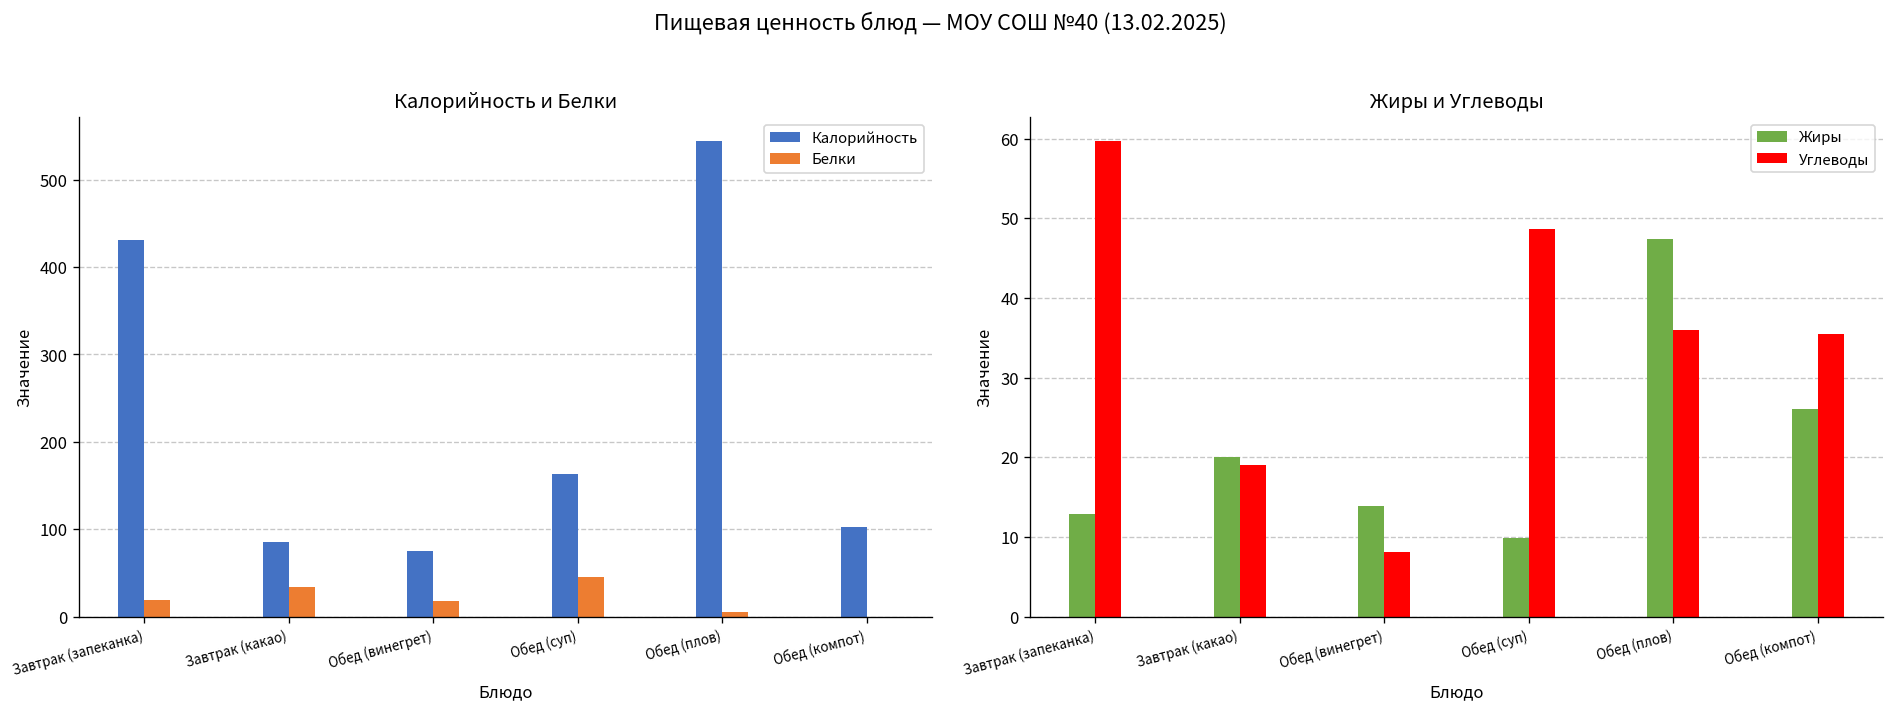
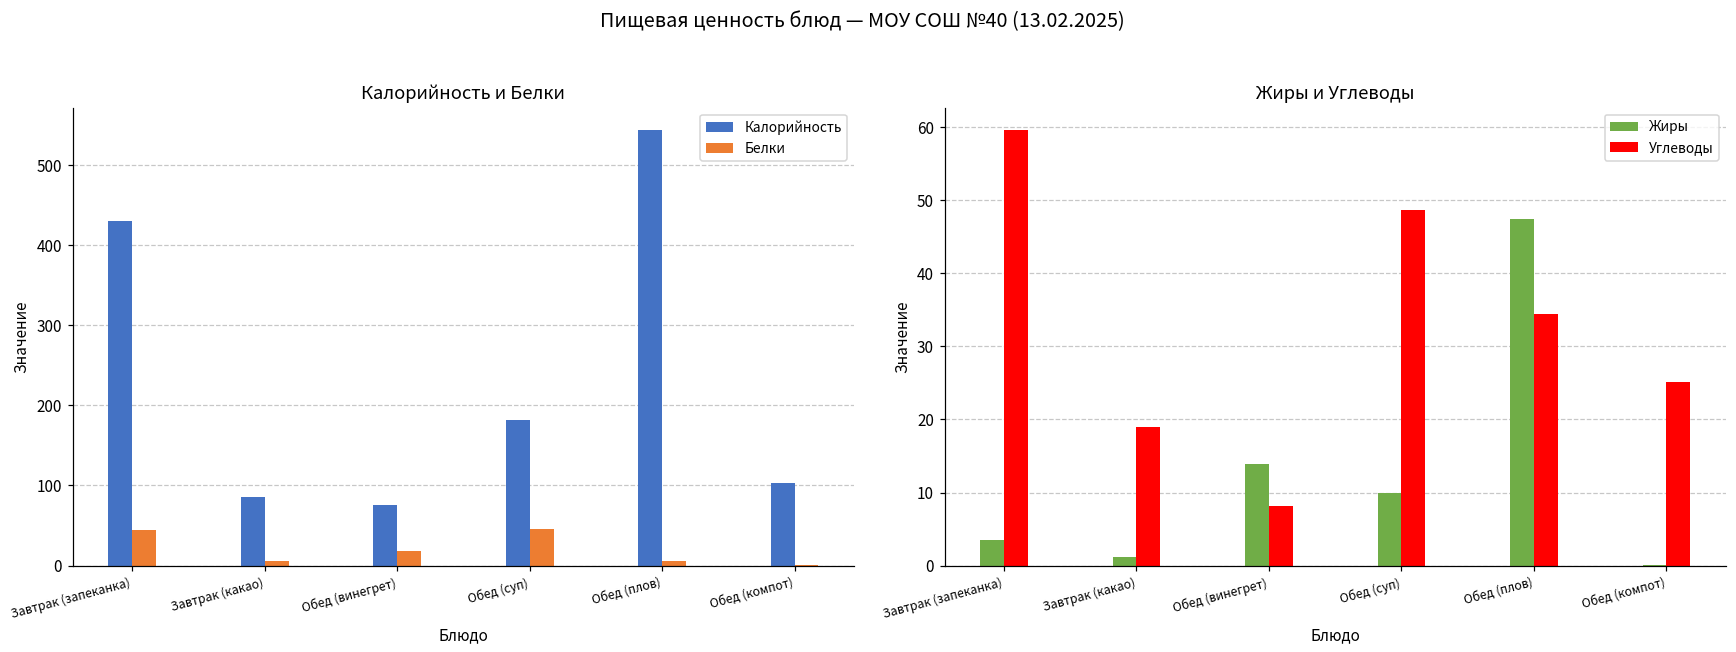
  {
    "Калорийность и Белки": {
      "Калорийность": {
        "Завтрак (запеканка)": 430,
        "Завтрак (какао)": 90,
        "Обед (винегрет)": 80,
-       "Обед (суп)": 160,
+       "Обед (суп)": 180,
        "Обед (плов)": 540,
        "Обед (компот)": 100
      },
      "Белки": {
-       "Завтрак (запеканка)": 20,
-       "Завтрак (какао)": 30,
+       "Завтрак (запеканка)": 40,
+       "Завтрак (какао)": 10,
        "Обед (винегрет)": 20,
        "Обед (суп)": 50,
        "Обед (плов)": 10
      }
    },
    "Жиры и Углеводы": {
      "Жиры": {
-       "Завтрак (запеканка)": 13,
-       "Завтрак (какао)": 20,
+       "Завтрак (запеканка)": 4,
+       "Завтрак (какао)": 1,
        "Обед (винегрет)": 14,
        "Обед (суп)": 10,
        "Обед (плов)": 47,
-       "Обед (компот)": 26
+       "Обед (компот)": 0
      },
      "Углеводы": {
        "Завтрак (запеканка)": 60,
        "Завтрак (какао)": 19,
        "Обед (винегрет)": 8,
        "Обед (суп)": 49,
-       "Обед (плов)": 36,
-       "Обед (компот)": 36
+       "Обед (плов)": 34,
+       "Обед (компот)": 25
      }
    }
  }
